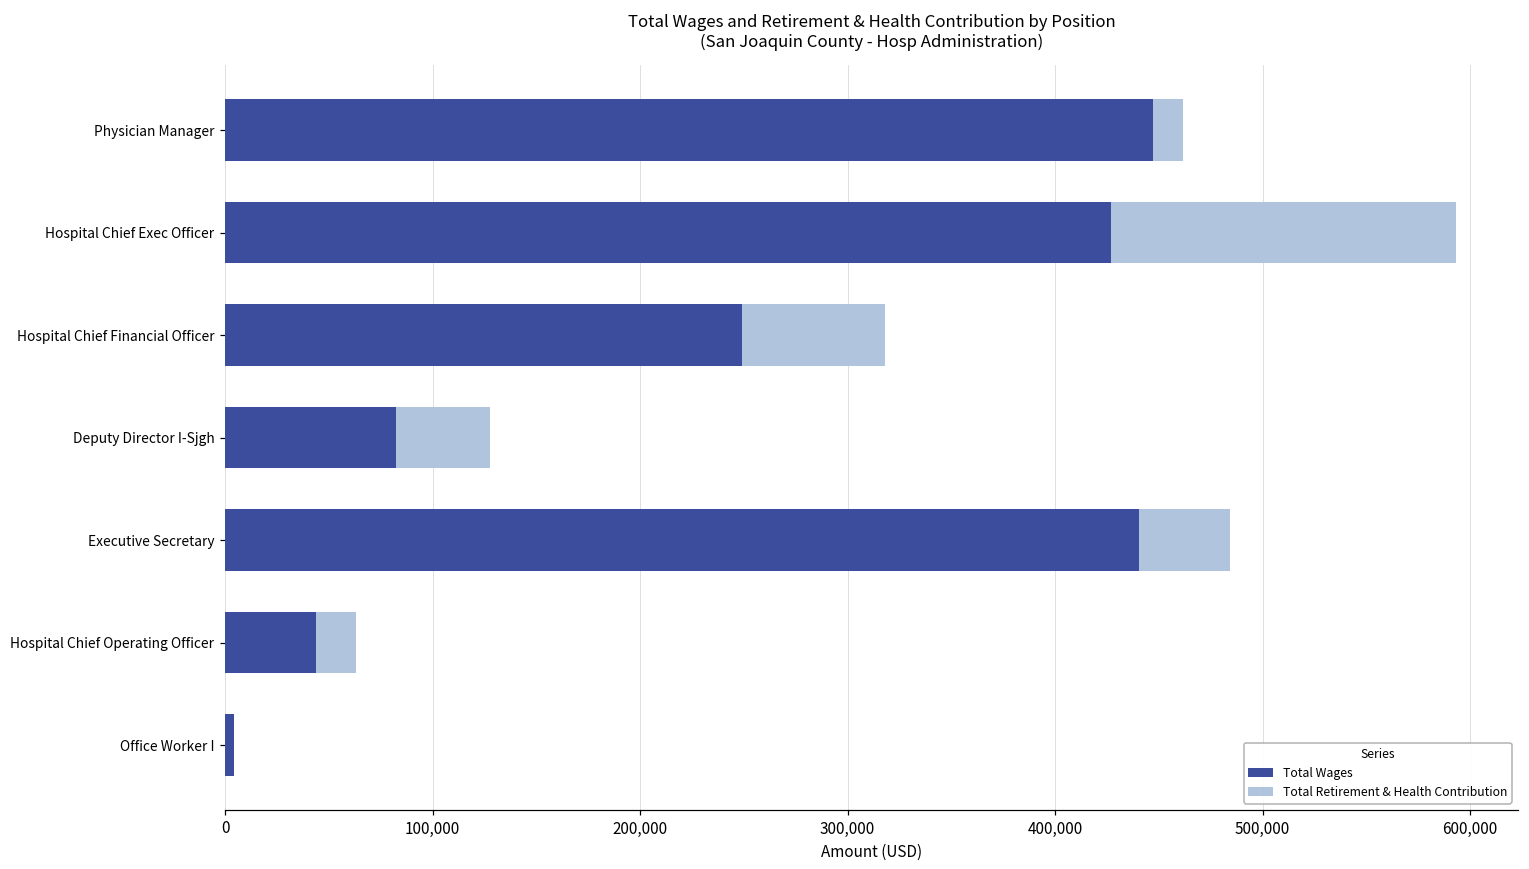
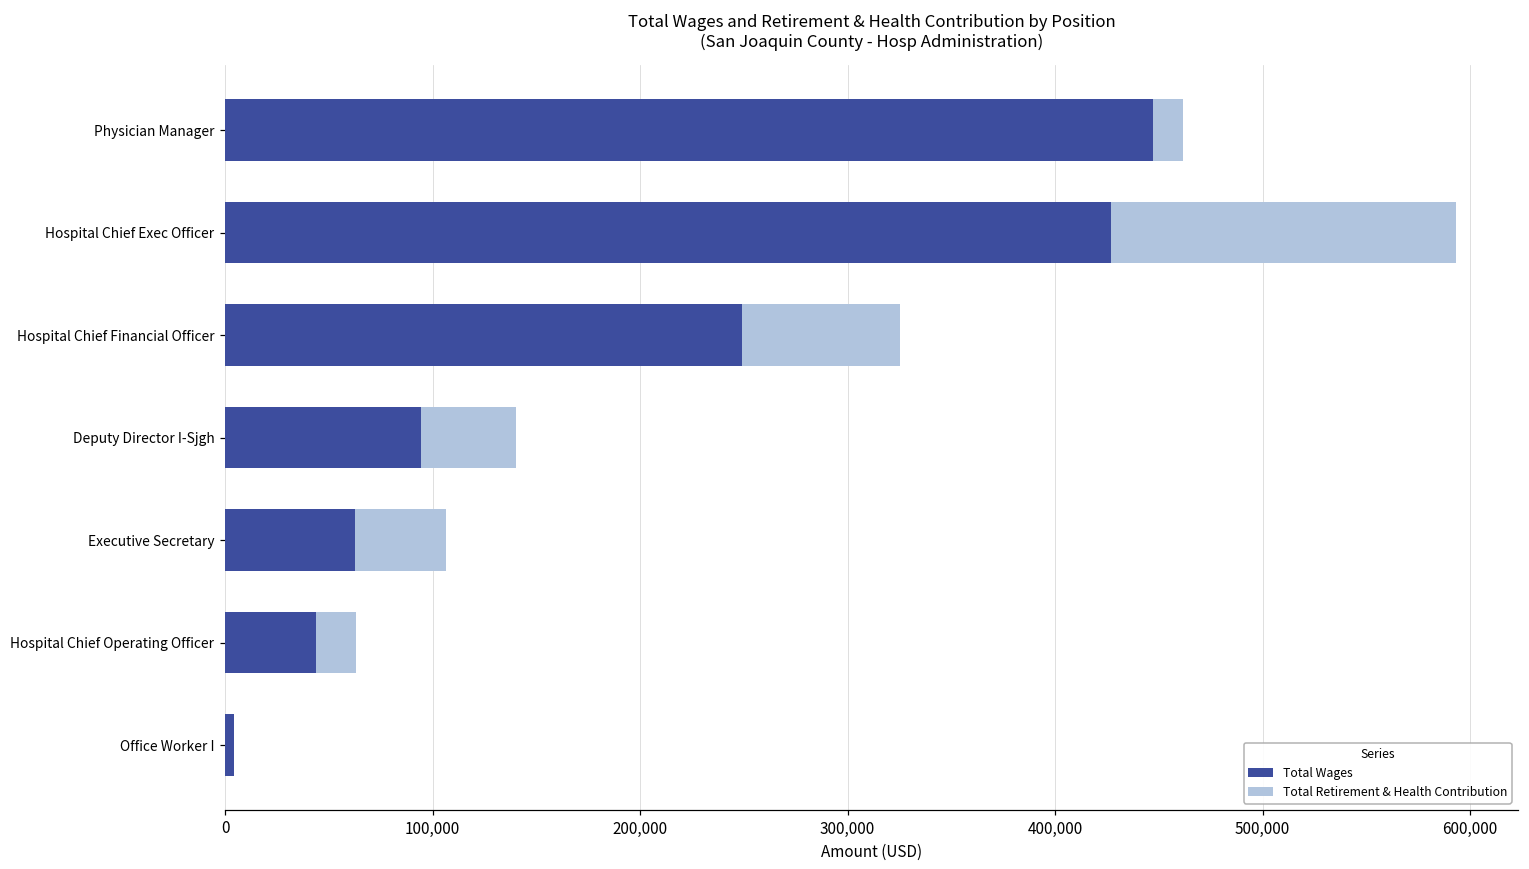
  {
    "Total Wages": {
      "Physician Manager": "447,000",
      "Hospital Chief Exec Officer": "427,000",
      "Hospital Chief Financial Officer": "249,000",
-     "Deputy Director I-Sjgh": "82,000",
-     "Executive Secretary": "440,000",
+     "Deputy Director I-Sjgh": "95,000",
+     "Executive Secretary": "63,000",
      "Hospital Chief Operating Officer": "44,000",
      "Office Worker I": "4,000"
    },
    "Total Retirement & Health Contribution": {
      "Physician Manager": "14,000",
      "Hospital Chief Exec Officer": "167,000",
-     "Hospital Chief Financial Officer": "69,000",
+     "Hospital Chief Financial Officer": "76,000",
      "Deputy Director I-Sjgh": "45,000",
      "Executive Secretary": "44,000",
      "Hospital Chief Operating Officer": "20,000",
      "Office Worker I": "0"
    }
  }
